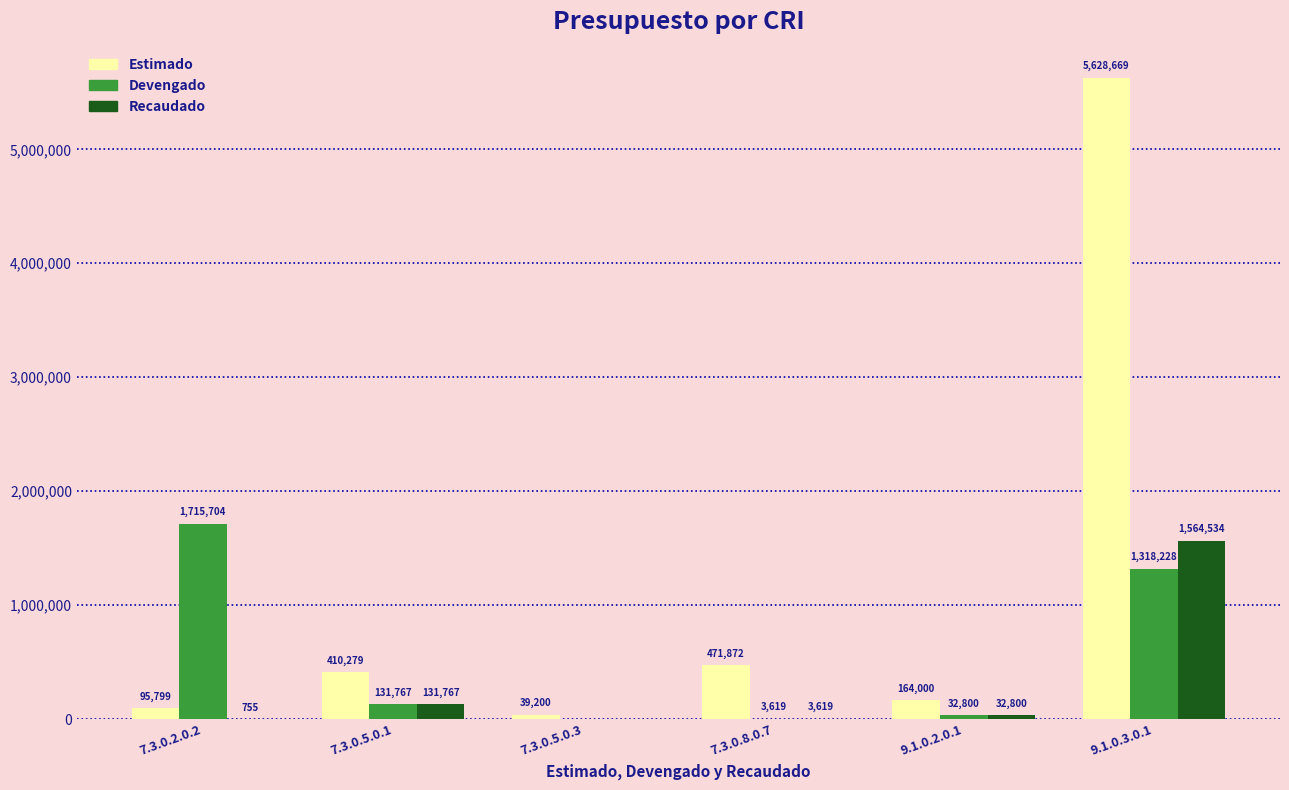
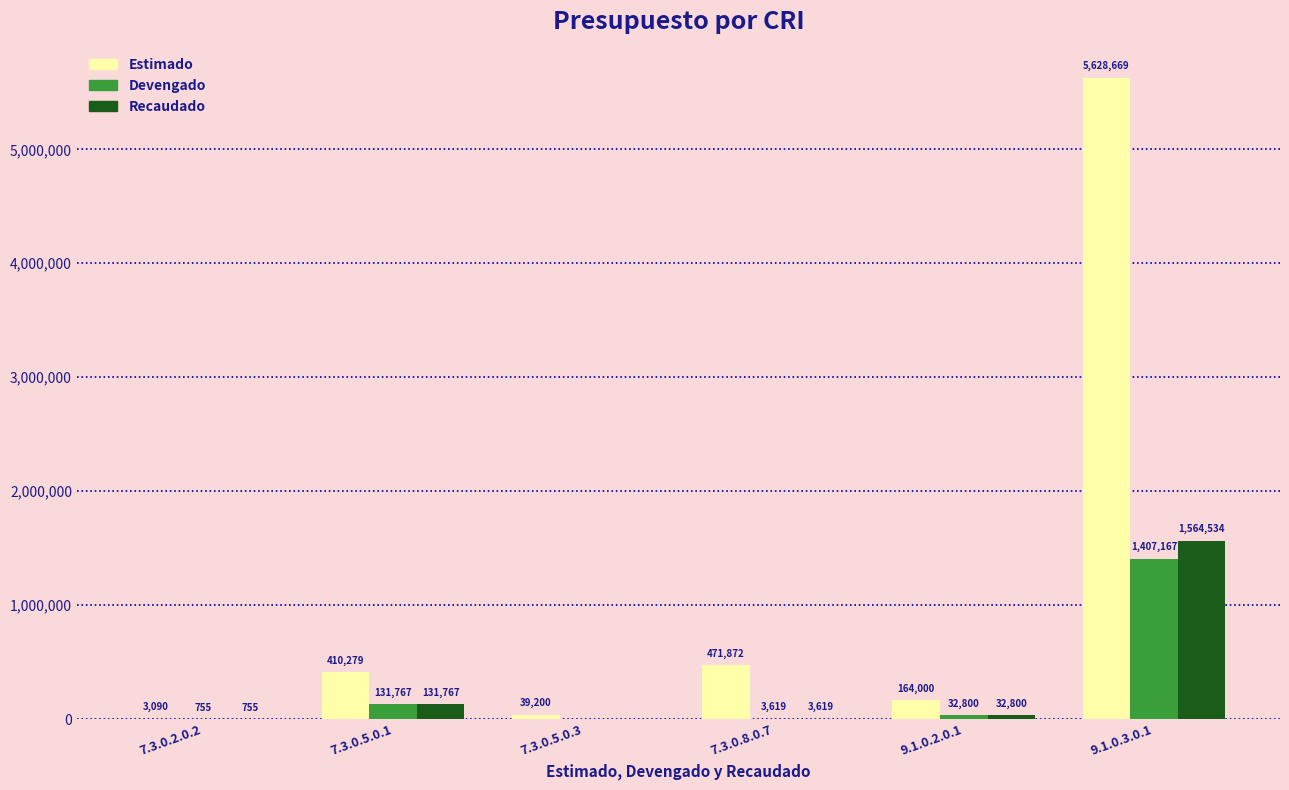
  {
    "Estimado": {
-     "7.3.0.2.0.2": "95,799",
+     "7.3.0.2.0.2": "3,090",
      "7.3.0.5.0.1": "410,279",
      "7.3.0.5.0.3": "39,200",
      "7.3.0.8.0.7": "471,872",
      "9.1.0.2.0.1": "164,000",
      "9.1.0.3.0.1": "5,628,669"
    },
    "Devengado": {
-     "7.3.0.2.0.2": "1,715,704",
+     "7.3.0.2.0.2": "755",
      "7.3.0.5.0.1": "131,767",
      "7.3.0.8.0.7": "3,619",
      "9.1.0.2.0.1": "32,800",
-     "9.1.0.3.0.1": "1,318,228"
+     "9.1.0.3.0.1": "1,407,167"
    },
    "Recaudado": {
      "7.3.0.2.0.2": "755",
      "7.3.0.5.0.1": "131,767",
      "7.3.0.8.0.7": "3,619",
      "9.1.0.2.0.1": "32,800",
      "9.1.0.3.0.1": "1,564,534"
    }
  }
